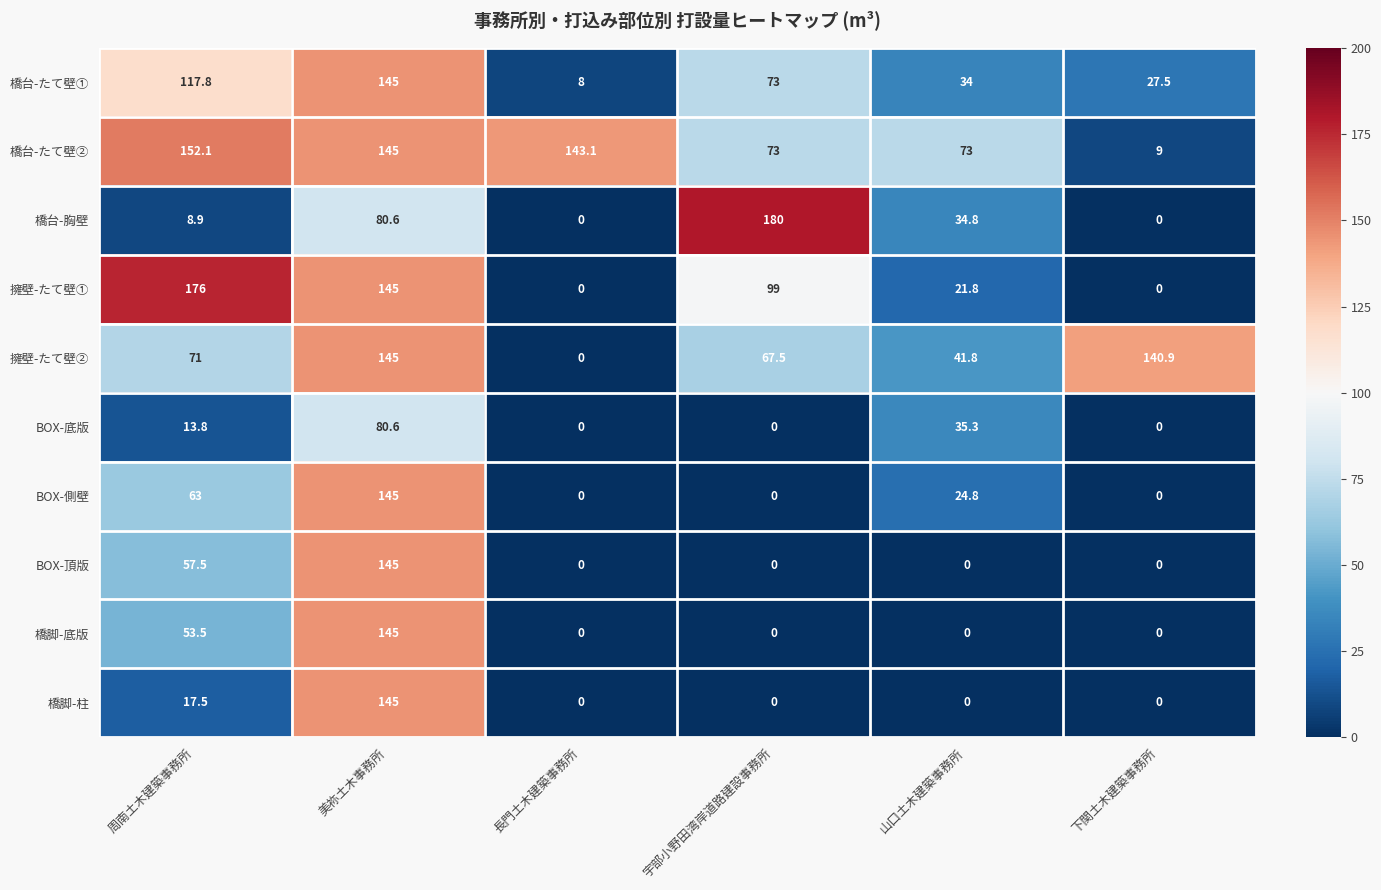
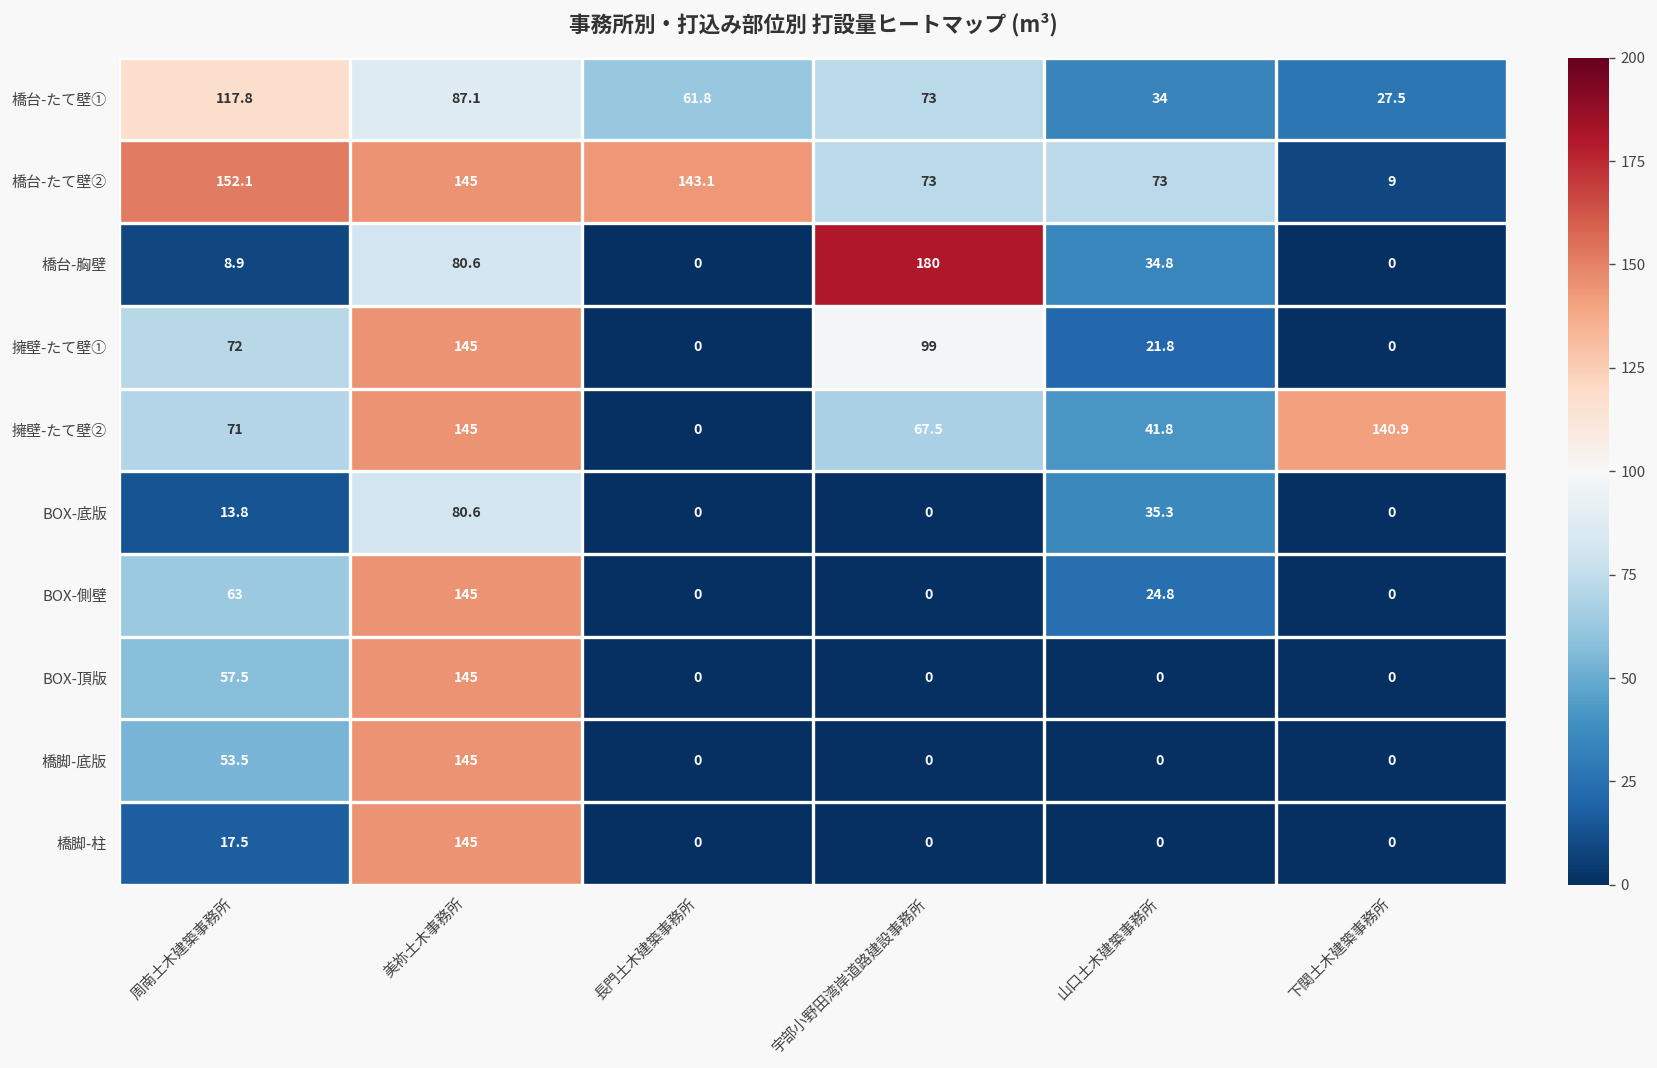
  {
    "橋台-たて壁①": {
      "周南土木建築事務所": 117.8,
-     "美祢土木事務所": 145,
-     "長門土木建築事務所": 8,
+     "美祢土木事務所": 87.1,
+     "長門土木建築事務所": 61.8,
      "宇部小野田湾岸道路建設事務所": 73,
      "山口土木建築事務所": 34,
      "下関土木建築事務所": 27.5
    },
    "橋台-たて壁②": {
      "周南土木建築事務所": 152.1,
      "美祢土木事務所": 145,
      "長門土木建築事務所": 143.1,
      "宇部小野田湾岸道路建設事務所": 73,
      "山口土木建築事務所": 73,
      "下関土木建築事務所": 9
    },
    "橋台-胸壁": {
      "周南土木建築事務所": 8.9,
      "美祢土木事務所": 80.6,
      "長門土木建築事務所": 0,
      "宇部小野田湾岸道路建設事務所": 180,
      "山口土木建築事務所": 34.8,
      "下関土木建築事務所": 0
    },
    "擁壁-たて壁①": {
-     "周南土木建築事務所": 176,
+     "周南土木建築事務所": 72,
      "美祢土木事務所": 145,
      "長門土木建築事務所": 0,
      "宇部小野田湾岸道路建設事務所": 99,
      "山口土木建築事務所": 21.8,
      "下関土木建築事務所": 0
    },
    "擁壁-たて壁②": {
      "周南土木建築事務所": 71,
      "美祢土木事務所": 145,
      "長門土木建築事務所": 0,
      "宇部小野田湾岸道路建設事務所": 67.5,
      "山口土木建築事務所": 41.8,
      "下関土木建築事務所": 140.9
    },
    "BOX-底版": {
      "周南土木建築事務所": 13.8,
      "美祢土木事務所": 80.6,
      "長門土木建築事務所": 0,
      "宇部小野田湾岸道路建設事務所": 0,
      "山口土木建築事務所": 35.3,
      "下関土木建築事務所": 0
    },
    "BOX-側壁": {
      "周南土木建築事務所": 63,
      "美祢土木事務所": 145,
      "長門土木建築事務所": 0,
      "宇部小野田湾岸道路建設事務所": 0,
      "山口土木建築事務所": 24.8,
      "下関土木建築事務所": 0
    },
    "BOX-頂版": {
      "周南土木建築事務所": 57.5,
      "美祢土木事務所": 145,
      "長門土木建築事務所": 0,
      "宇部小野田湾岸道路建設事務所": 0,
      "山口土木建築事務所": 0,
      "下関土木建築事務所": 0
    },
    "橋脚-底版": {
      "周南土木建築事務所": 53.5,
      "美祢土木事務所": 145,
      "長門土木建築事務所": 0,
      "宇部小野田湾岸道路建設事務所": 0,
      "山口土木建築事務所": 0,
      "下関土木建築事務所": 0
    },
    "橋脚-柱": {
      "周南土木建築事務所": 17.5,
      "美祢土木事務所": 145,
      "長門土木建築事務所": 0,
      "宇部小野田湾岸道路建設事務所": 0,
      "山口土木建築事務所": 0,
      "下関土木建築事務所": 0
    }
  }
